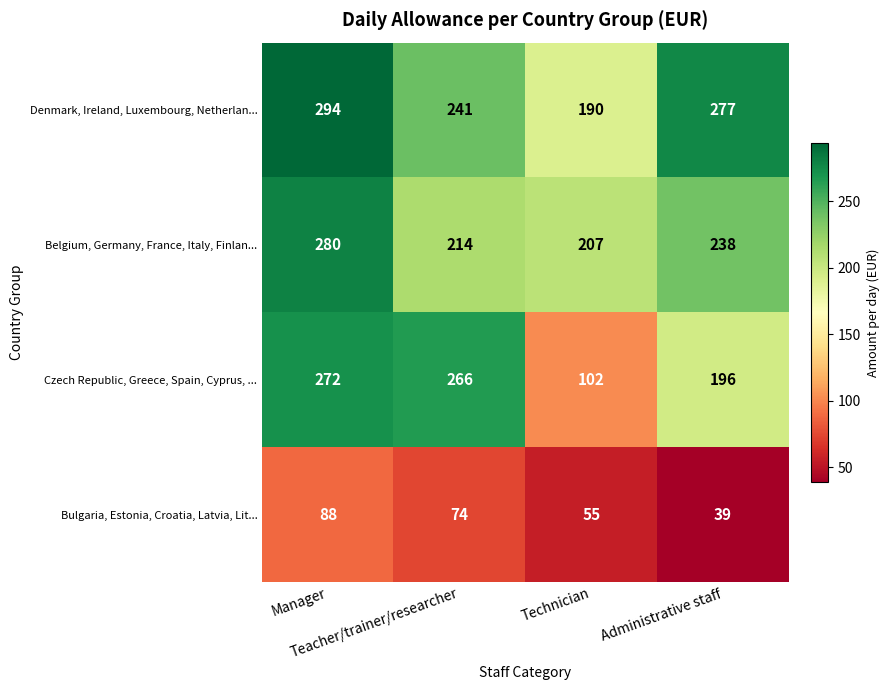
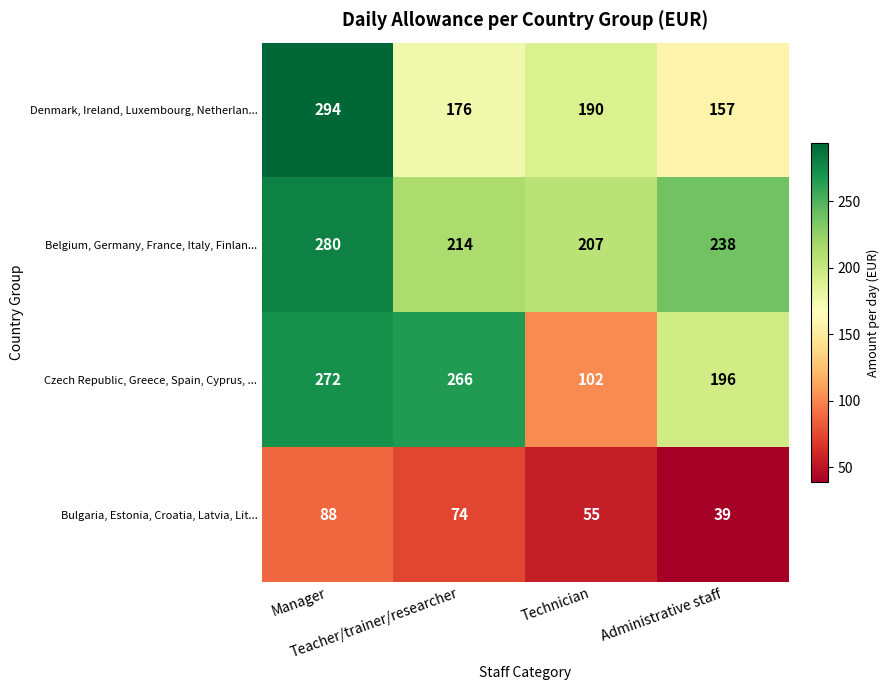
  {
    "Denmark, Ireland, Luxembourg, Netherlan...": {
      "Manager": 294,
-     "Teacher/trainer/researcher": 241,
+     "Teacher/trainer/researcher": 176,
      "Technician": 190,
-     "Administrative staff": 277
+     "Administrative staff": 157
    },
    "Belgium, Germany, France, Italy, Finlan...": {
      "Manager": 280,
      "Teacher/trainer/researcher": 214,
      "Technician": 207,
      "Administrative staff": 238
    },
    "Czech Republic, Greece, Spain, Cyprus, ...": {
      "Manager": 272,
      "Teacher/trainer/researcher": 266,
      "Technician": 102,
      "Administrative staff": 196
    },
    "Bulgaria, Estonia, Croatia, Latvia, Lit...": {
      "Manager": 88,
      "Teacher/trainer/researcher": 74,
      "Technician": 55,
      "Administrative staff": 39
    }
  }
